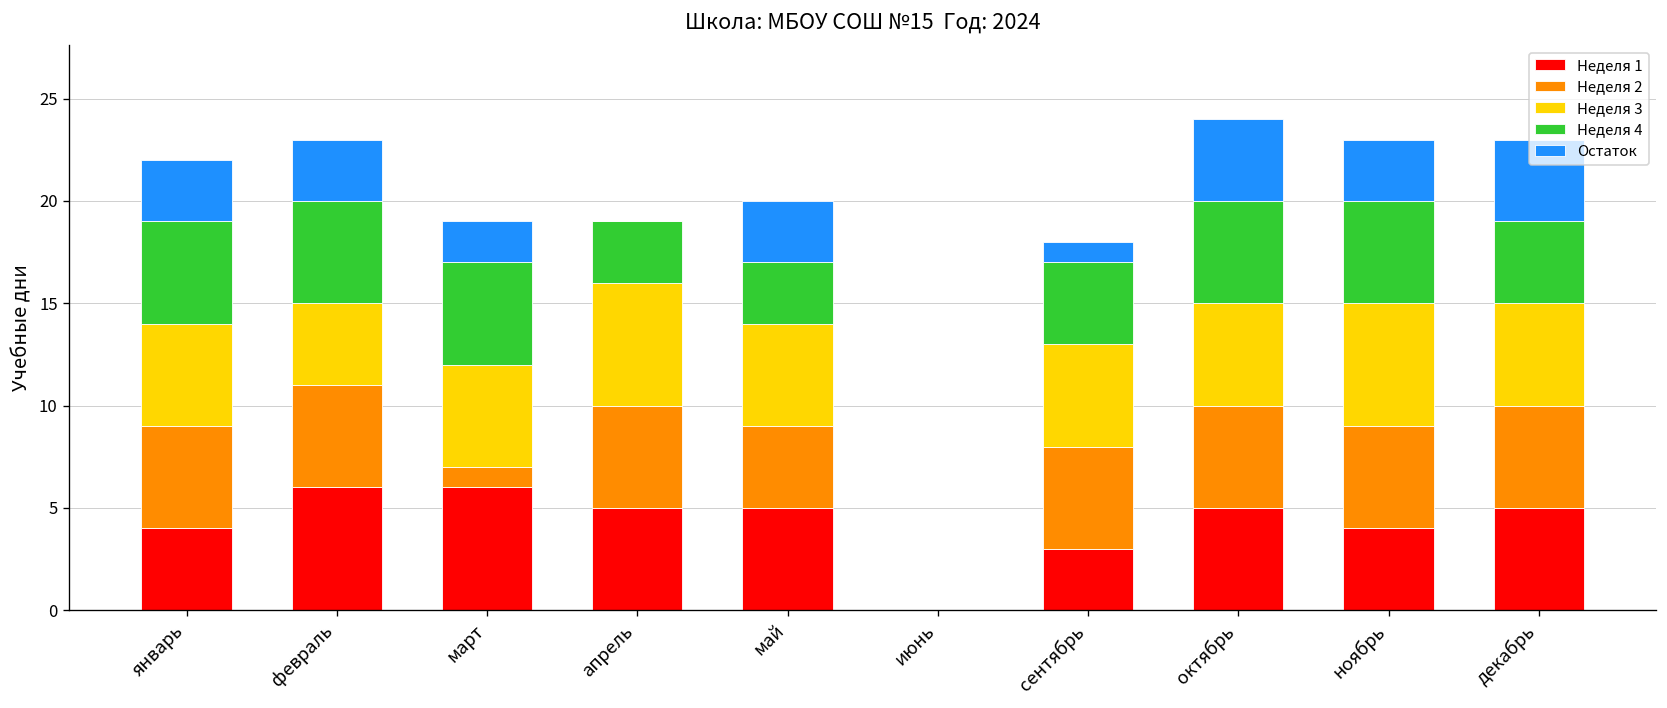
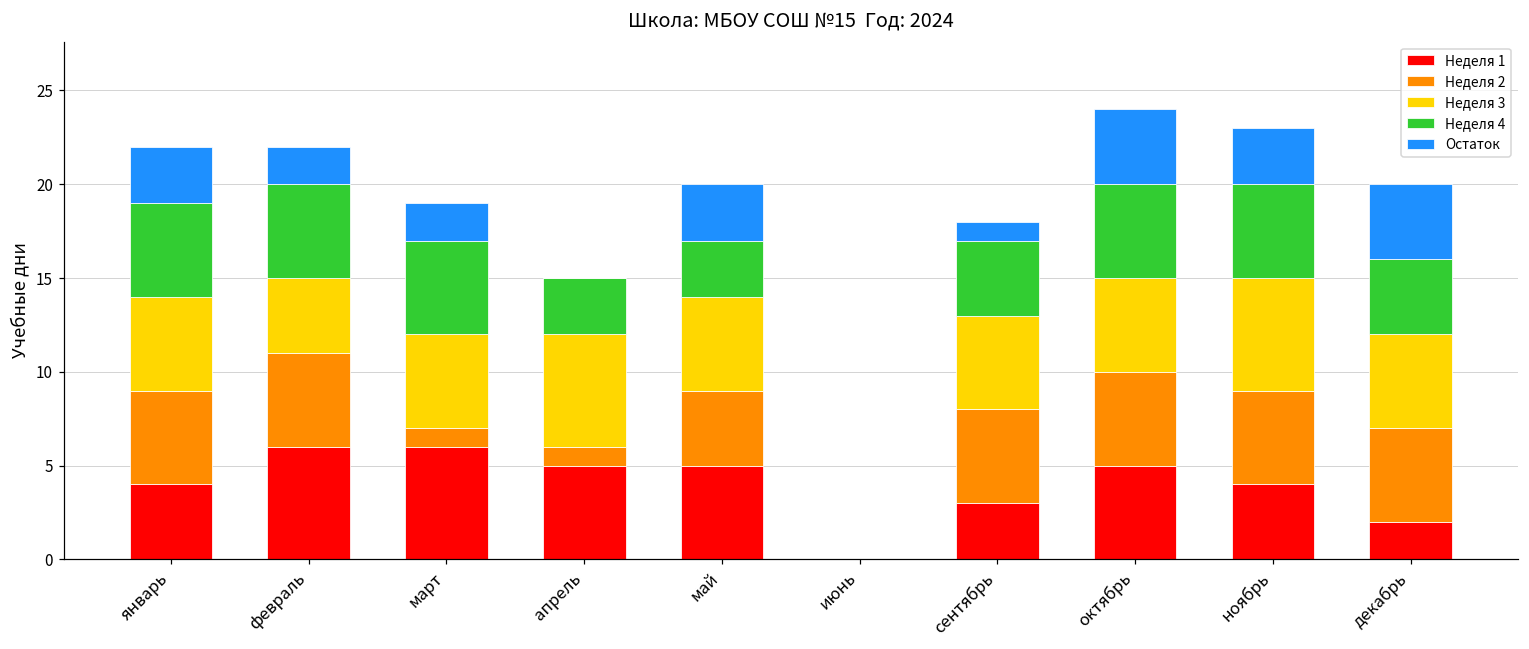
  {
    "Неделя 1": {
      "январь": 4,
      "февраль": 6,
      "март": 6,
      "апрель": 5,
      "май": 5,
      "июнь": 0,
      "сентябрь": 3,
      "октябрь": 5,
      "ноябрь": 4,
-     "декабрь": 5
+     "декабрь": 2
    },
    "Неделя 2": {
      "январь": 5,
      "февраль": 5,
      "март": 1,
-     "апрель": 5,
+     "апрель": 1,
      "май": 4,
      "июнь": 0,
      "сентябрь": 5,
      "октябрь": 5,
      "ноябрь": 5,
      "декабрь": 5
    },
    "Неделя 3": {
      "январь": 5,
      "февраль": 4,
      "март": 5,
      "апрель": 6,
      "май": 5,
      "июнь": 0,
      "сентябрь": 5,
      "октябрь": 5,
      "ноябрь": 6,
      "декабрь": 5
    },
    "Неделя 4": {
      "январь": 5,
      "февраль": 5,
      "март": 5,
      "апрель": 3,
      "май": 3,
      "июнь": 0,
      "сентябрь": 4,
      "октябрь": 5,
      "ноябрь": 5,
      "декабрь": 4
    },
    "Остаток": {
      "январь": 3,
-     "февраль": 3,
+     "февраль": 2,
      "март": 2,
      "апрель": 0,
      "май": 3,
      "июнь": 0,
      "сентябрь": 1,
      "октябрь": 4,
      "ноябрь": 3
    }
  }
